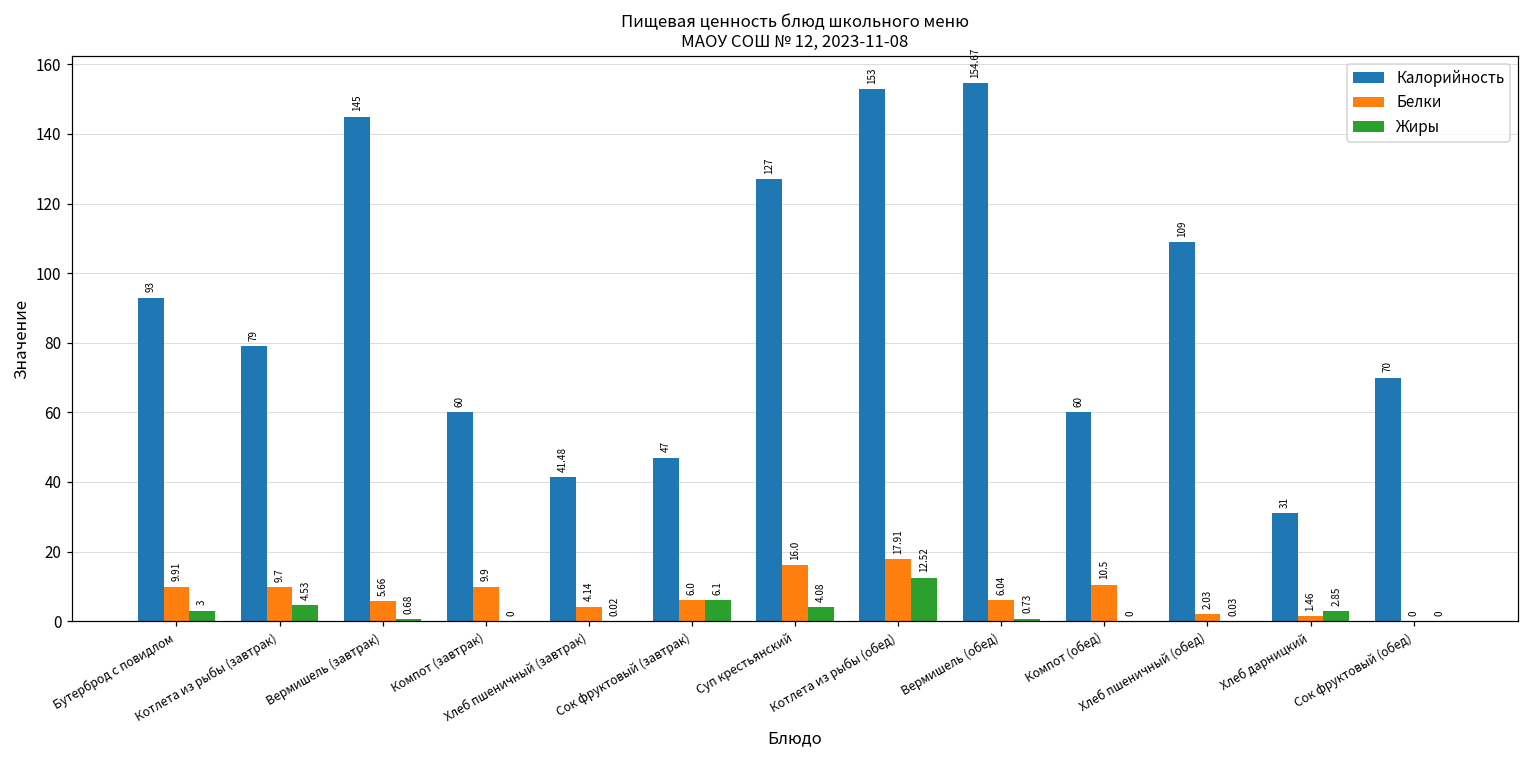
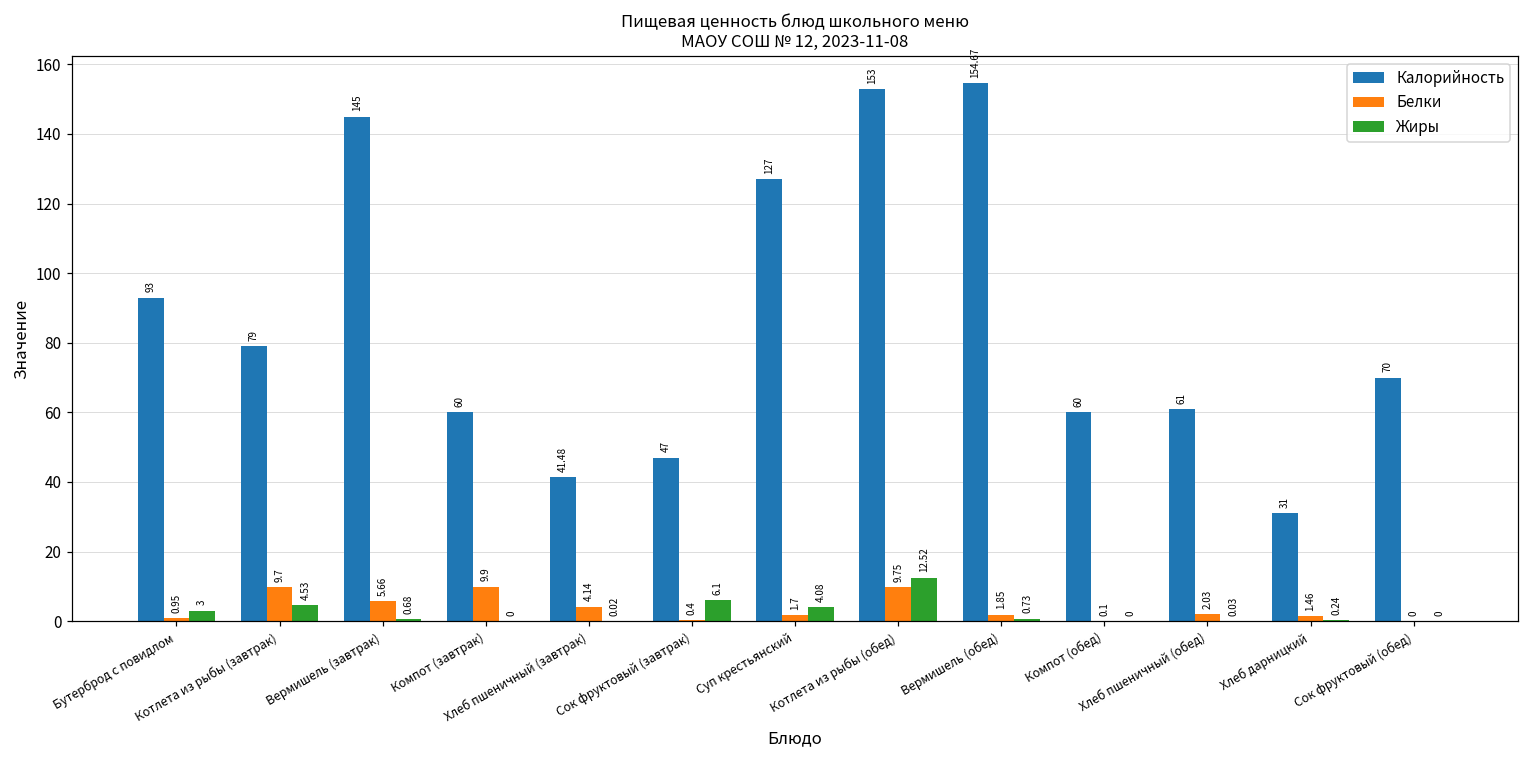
  {
    "Калорийность": {
      "Бутерброд с повидлом": 93,
      "Котлета из рыбы (завтрак)": 79,
      "Вермишель (завтрак)": 145,
      "Компот (завтрак)": 60,
      "Хлеб пшеничный (завтрак)": 41.48,
      "Сок фруктовый (завтрак)": 47,
      "Суп крестьянский": 127,
      "Котлета из рыбы (обед)": 153,
      "Вермишель (обед)": 154.67,
      "Компот (обед)": 60,
-     "Хлеб пшеничный (обед)": 109,
+     "Хлеб пшеничный (обед)": 61,
      "Хлеб дарницкий": 31,
      "Сок фруктовый (обед)": 70
    },
    "Белки": {
-     "Бутерброд с повидлом": 9.91,
+     "Бутерброд с повидлом": 0.95,
      "Котлета из рыбы (завтрак)": 9.7,
      "Вермишель (завтрак)": 5.66,
      "Компот (завтрак)": 9.9,
      "Хлеб пшеничный (завтрак)": 4.14,
-     "Сок фруктовый (завтрак)": 6.0,
-     "Суп крестьянский": 16.0,
-     "Котлета из рыбы (обед)": 17.91,
-     "Вермишель (обед)": 6.04,
-     "Компот (обед)": 10.5,
+     "Сок фруктовый (завтрак)": 0.4,
+     "Суп крестьянский": 1.7,
+     "Котлета из рыбы (обед)": 9.75,
+     "Вермишель (обед)": 1.85,
+     "Компот (обед)": 0.1,
      "Хлеб пшеничный (обед)": 2.03,
      "Хлеб дарницкий": 1.46,
      "Сок фруктовый (обед)": 0
    },
    "Жиры": {
      "Бутерброд с повидлом": 3,
      "Котлета из рыбы (завтрак)": 4.53,
      "Вермишель (завтрак)": 0.68,
      "Компот (завтрак)": 0,
      "Хлеб пшеничный (завтрак)": 0.02,
      "Сок фруктовый (завтрак)": 6.1,
      "Суп крестьянский": 4.08,
      "Котлета из рыбы (обед)": 12.52,
      "Вермишель (обед)": 0.73,
      "Компот (обед)": 0,
      "Хлеб пшеничный (обед)": 0.03,
-     "Хлеб дарницкий": 2.85,
+     "Хлеб дарницкий": 0.24,
      "Сок фруктовый (обед)": 0
    }
  }
